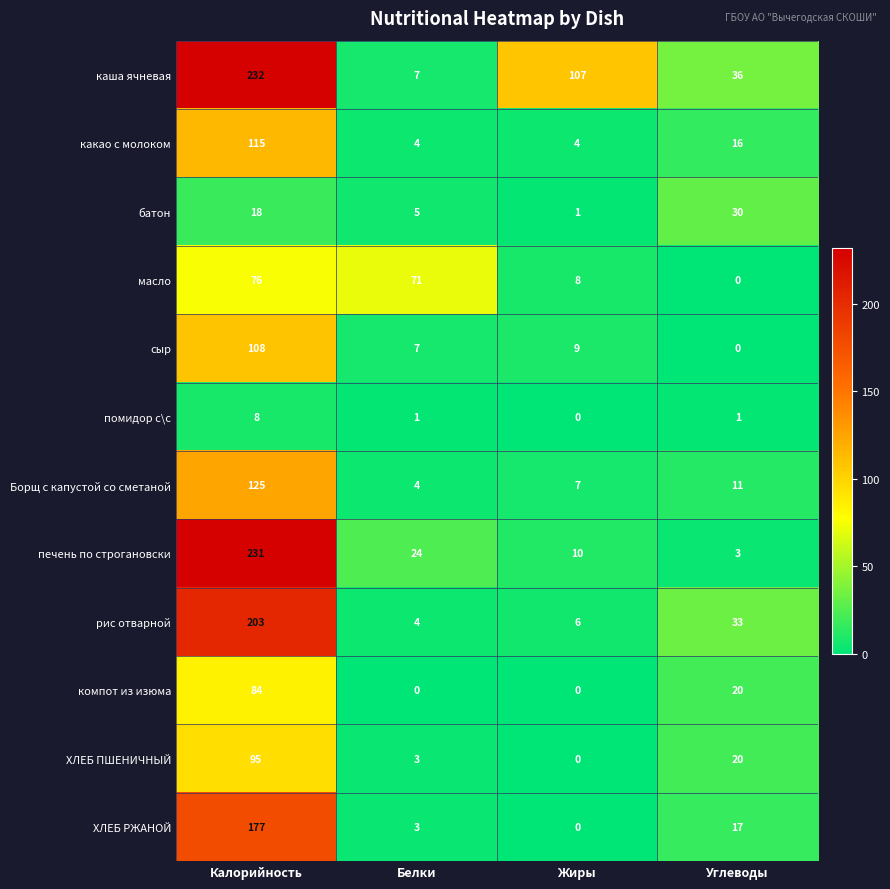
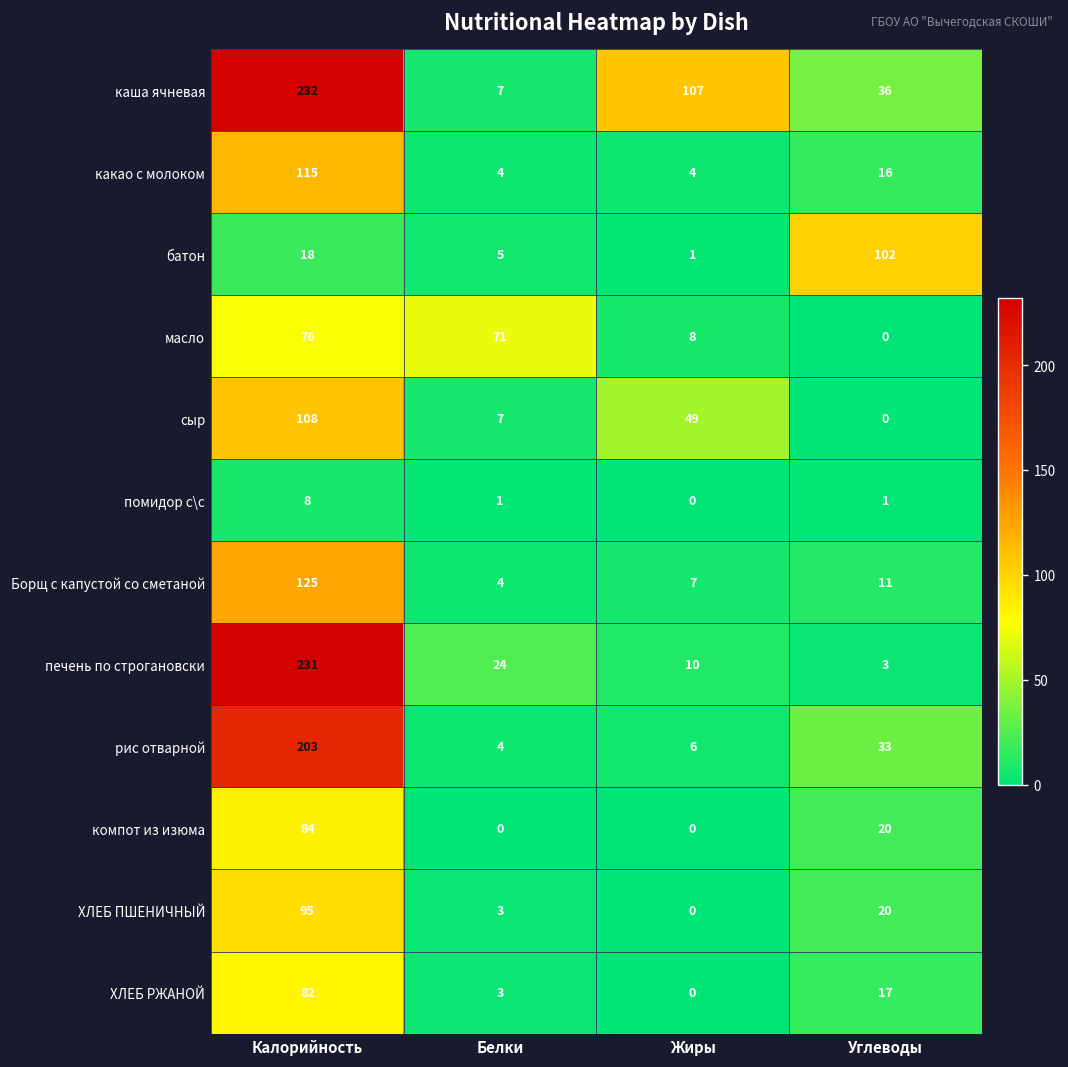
  {
    "каша ячневая": {
      "Калорийность": 232,
      "Белки": 7,
      "Жиры": 107,
      "Углеводы": 36
    },
    "какао с молоком": {
      "Калорийность": 115,
      "Белки": 4,
      "Жиры": 4,
      "Углеводы": 16
    },
    "батон": {
      "Калорийность": 18,
      "Белки": 5,
      "Жиры": 1,
-     "Углеводы": 30
+     "Углеводы": 102
    },
    "масло": {
      "Калорийность": 76,
      "Белки": 71,
      "Жиры": 8,
      "Углеводы": 0
    },
    "сыр": {
      "Калорийность": 108,
      "Белки": 7,
-     "Жиры": 9,
+     "Жиры": 49,
      "Углеводы": 0
    },
    "помидор с\\с": {
      "Калорийность": 8,
      "Белки": 1,
      "Жиры": 0,
      "Углеводы": 1
    },
    "Борщ с капустой со сметаной": {
      "Калорийность": 125,
      "Белки": 4,
      "Жиры": 7,
      "Углеводы": 11
    },
    "печень по строгановски": {
      "Калорийность": 231,
      "Белки": 24,
      "Жиры": 10,
      "Углеводы": 3
    },
    "рис отварной": {
      "Калорийность": 203,
      "Белки": 4,
      "Жиры": 6,
      "Углеводы": 33
    },
    "компот из изюма": {
      "Калорийность": 84,
      "Белки": 0,
      "Жиры": 0,
      "Углеводы": 20
    },
    "ХЛЕБ ПШЕНИЧНЫЙ": {
      "Калорийность": 95,
      "Белки": 3,
      "Жиры": 0,
      "Углеводы": 20
    },
    "ХЛЕБ РЖАНОЙ": {
-     "Калорийность": 177,
+     "Калорийность": 82,
      "Белки": 3,
      "Жиры": 0,
      "Углеводы": 17
    }
  }
